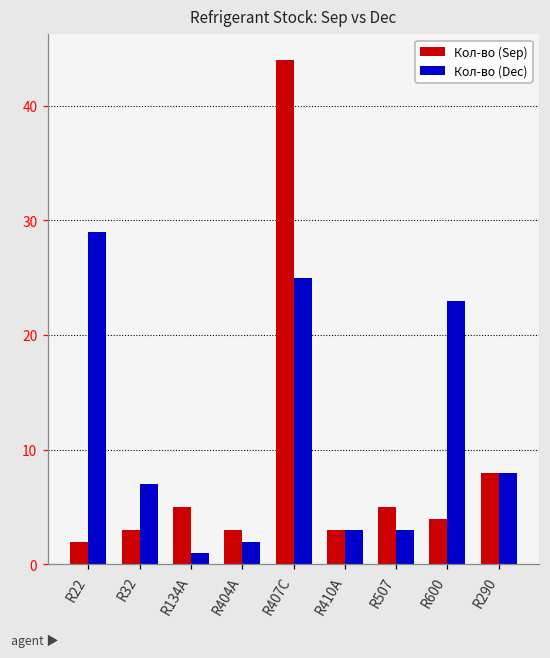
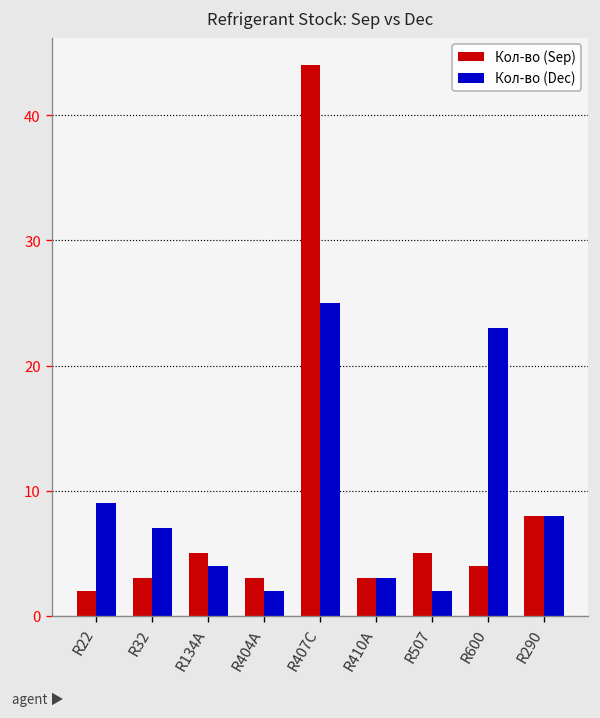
  {
    "Кол-во (Sep)": {
      "R22": 2,
      "R32": 3,
      "R134A": 5,
      "R404A": 3,
      "R407C": 44,
      "R410A": 3,
      "R507": 5,
      "R600": 4,
      "R290": 8
    },
    "Кол-во (Dec)": {
-     "R22": 29,
+     "R22": 9,
      "R32": 7,
-     "R134A": 1,
+     "R134A": 4,
      "R404A": 2,
      "R407C": 25,
      "R410A": 3,
-     "R507": 3,
+     "R507": 2,
      "R600": 23,
      "R290": 8
    }
  }
